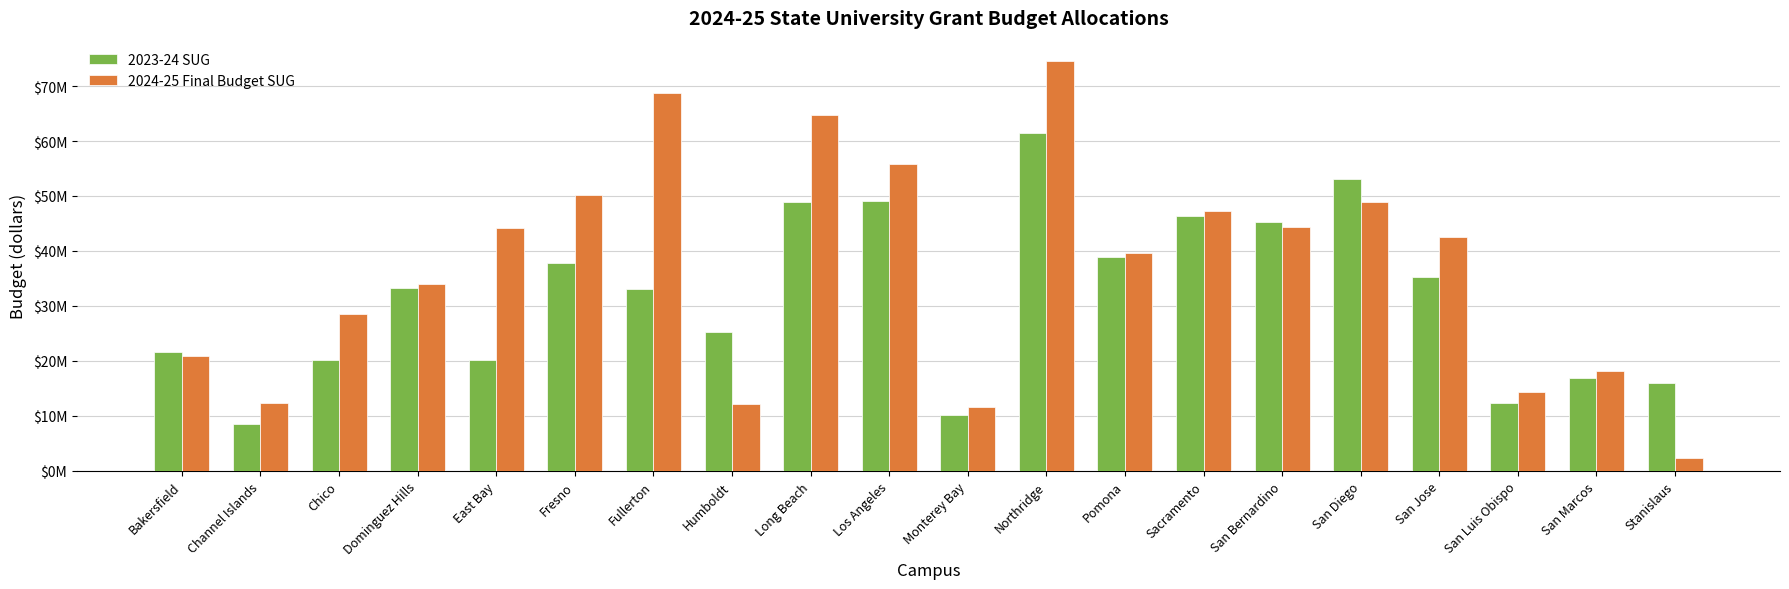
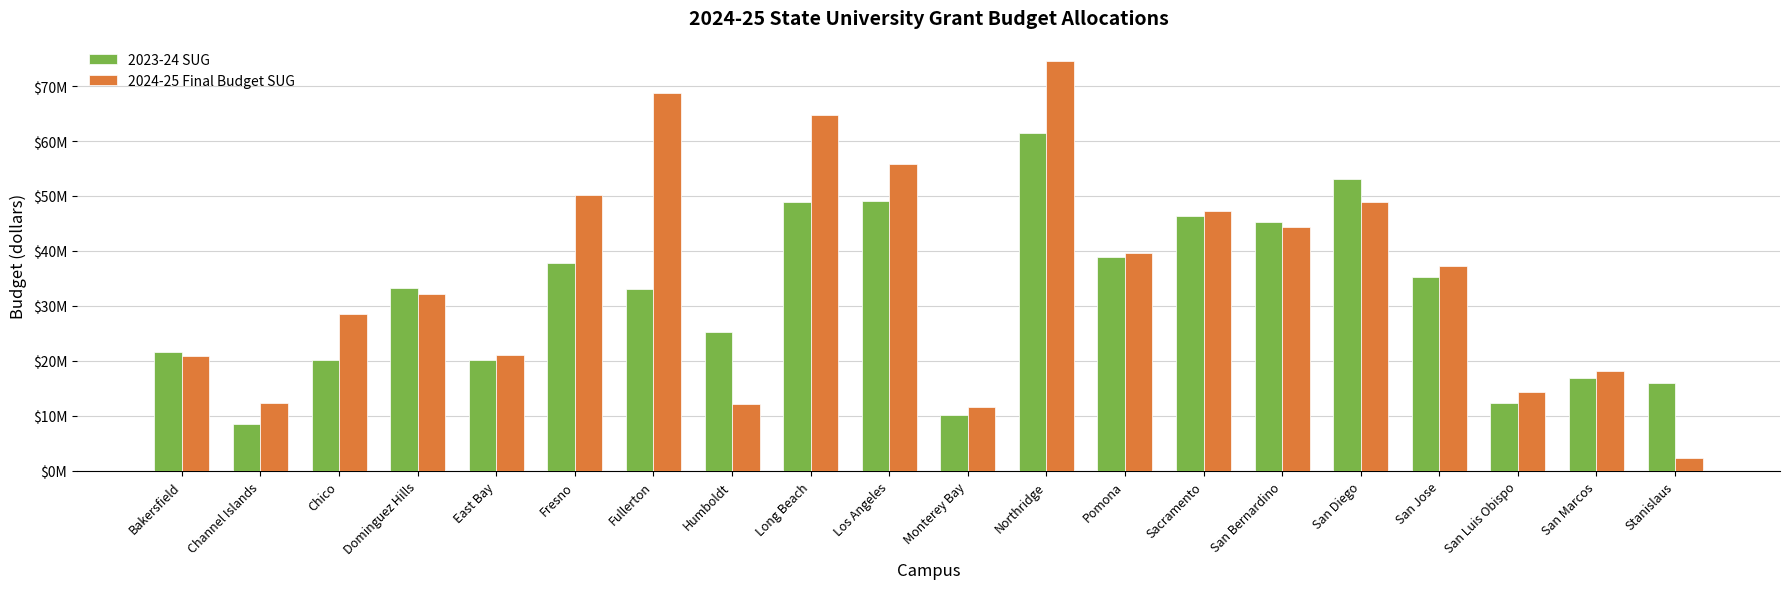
  {
    "2023-24 SUG": {
      "Bakersfield": "$22000000",
      "Channel Islands": "$8000000",
      "Chico": "$20000000",
      "Dominguez Hills": "$33000000",
      "East Bay": "$20000000",
      "Fresno": "$38000000",
      "Fullerton": "$33000000",
      "Humboldt": "$25000000",
      "Long Beach": "$49000000",
      "Los Angeles": "$49000000",
      "Monterey Bay": "$10000000",
      "Northridge": "$61000000",
      "Pomona": "$39000000",
      "Sacramento": "$46000000",
      "San Bernardino": "$45000000",
      "San Diego": "$53000000",
      "San Jose": "$35000000",
      "San Luis Obispo": "$12000000",
      "San Marcos": "$17000000",
      "Stanislaus": "$16000000"
    },
    "2024-25 Final Budget SUG": {
      "Bakersfield": "$21000000",
      "Channel Islands": "$12000000",
      "Chico": "$28000000",
-     "Dominguez Hills": "$34000000",
-     "East Bay": "$44000000",
+     "Dominguez Hills": "$32000000",
+     "East Bay": "$21000000",
      "Fresno": "$50000000",
      "Fullerton": "$69000000",
      "Humboldt": "$12000000",
      "Long Beach": "$65000000",
      "Los Angeles": "$56000000",
      "Monterey Bay": "$12000000",
      "Northridge": "$75000000",
      "Pomona": "$40000000",
      "Sacramento": "$47000000",
      "San Bernardino": "$44000000",
      "San Diego": "$49000000",
-     "San Jose": "$43000000",
+     "San Jose": "$37000000",
      "San Luis Obispo": "$14000000",
      "San Marcos": "$18000000",
      "Stanislaus": "$2000000"
    }
  }
